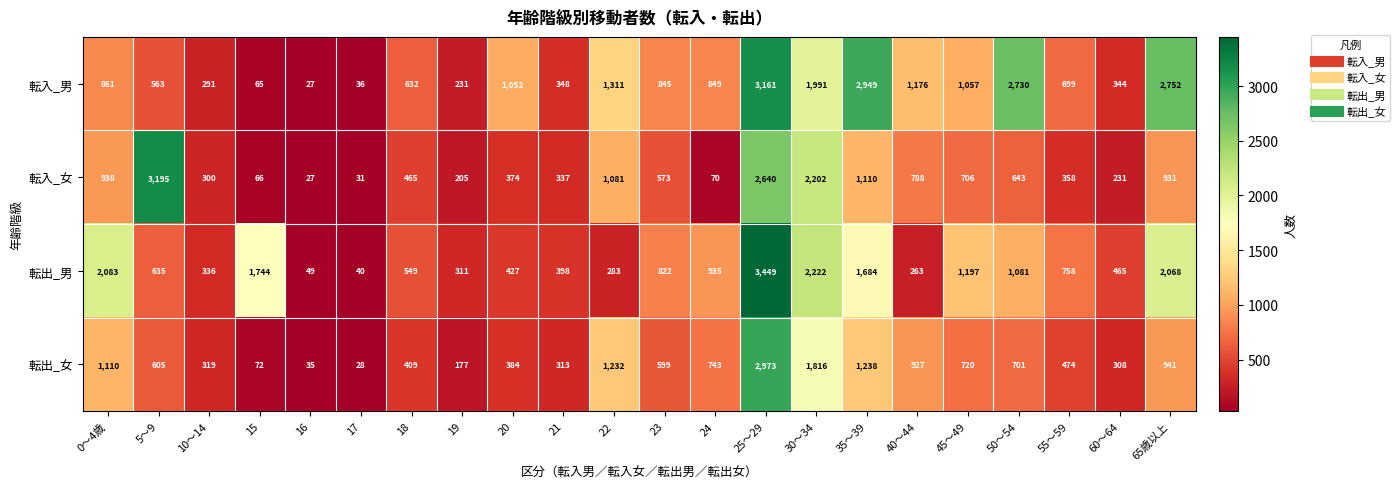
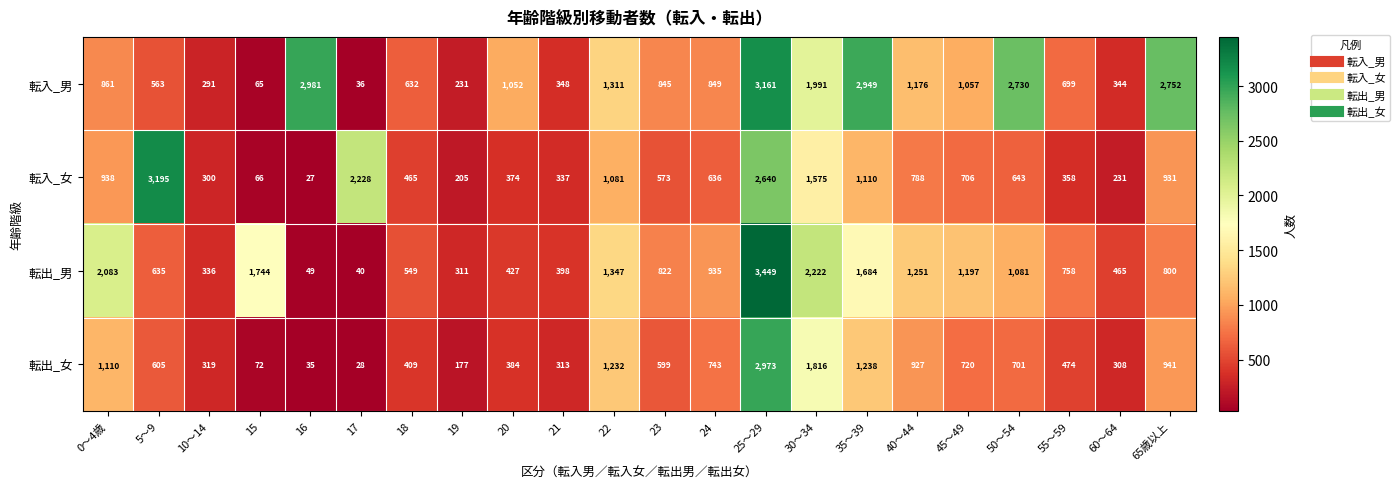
  {
    "転入_男": {
      "0～4歳": "861",
      "5～9": "563",
      "10～14": "291",
      "15": "65",
-     "16": "27",
+     "16": "2,981",
      "17": "36",
      "18": "632",
      "19": "231",
      "20": "1,052",
      "21": "348",
      "22": "1,311",
      "23": "845",
      "24": "849",
      "25～29": "3,161",
      "30～34": "1,991",
      "35～39": "2,949",
      "40～44": "1,176",
      "45～49": "1,057",
      "50～54": "2,730",
      "55～59": "699",
      "60～64": "344",
      "65歳以上": "2,752"
    },
    "転入_女": {
      "0～4歳": "938",
      "5～9": "3,195",
      "10～14": "300",
      "15": "66",
      "16": "27",
-     "17": "31",
+     "17": "2,228",
      "18": "465",
      "19": "205",
      "20": "374",
      "21": "337",
      "22": "1,081",
      "23": "573",
-     "24": "70",
+     "24": "636",
      "25～29": "2,640",
-     "30～34": "2,202",
+     "30～34": "1,575",
      "35～39": "1,110",
      "40～44": "788",
      "45～49": "706",
      "50～54": "643",
      "55～59": "358",
      "60～64": "231",
      "65歳以上": "931"
    },
    "転出_男": {
      "0～4歳": "2,083",
      "5～9": "635",
      "10～14": "336",
      "15": "1,744",
      "16": "49",
      "17": "40",
      "18": "549",
      "19": "311",
      "20": "427",
      "21": "398",
-     "22": "283",
+     "22": "1,347",
      "23": "822",
      "24": "935",
      "25～29": "3,449",
      "30～34": "2,222",
      "35～39": "1,684",
-     "40～44": "263",
+     "40～44": "1,251",
      "45～49": "1,197",
      "50～54": "1,081",
      "55～59": "758",
      "60～64": "465",
-     "65歳以上": "2,068"
+     "65歳以上": "800"
    },
    "転出_女": {
      "0～4歳": "1,110",
      "5～9": "605",
      "10～14": "319",
      "15": "72",
      "16": "35",
      "17": "28",
      "18": "409",
      "19": "177",
      "20": "384",
      "21": "313",
      "22": "1,232",
      "23": "599",
      "24": "743",
      "25～29": "2,973",
      "30～34": "1,816",
      "35～39": "1,238",
      "40～44": "927",
      "45～49": "720",
      "50～54": "701",
      "55～59": "474",
      "60～64": "308",
      "65歳以上": "941"
    }
  }
